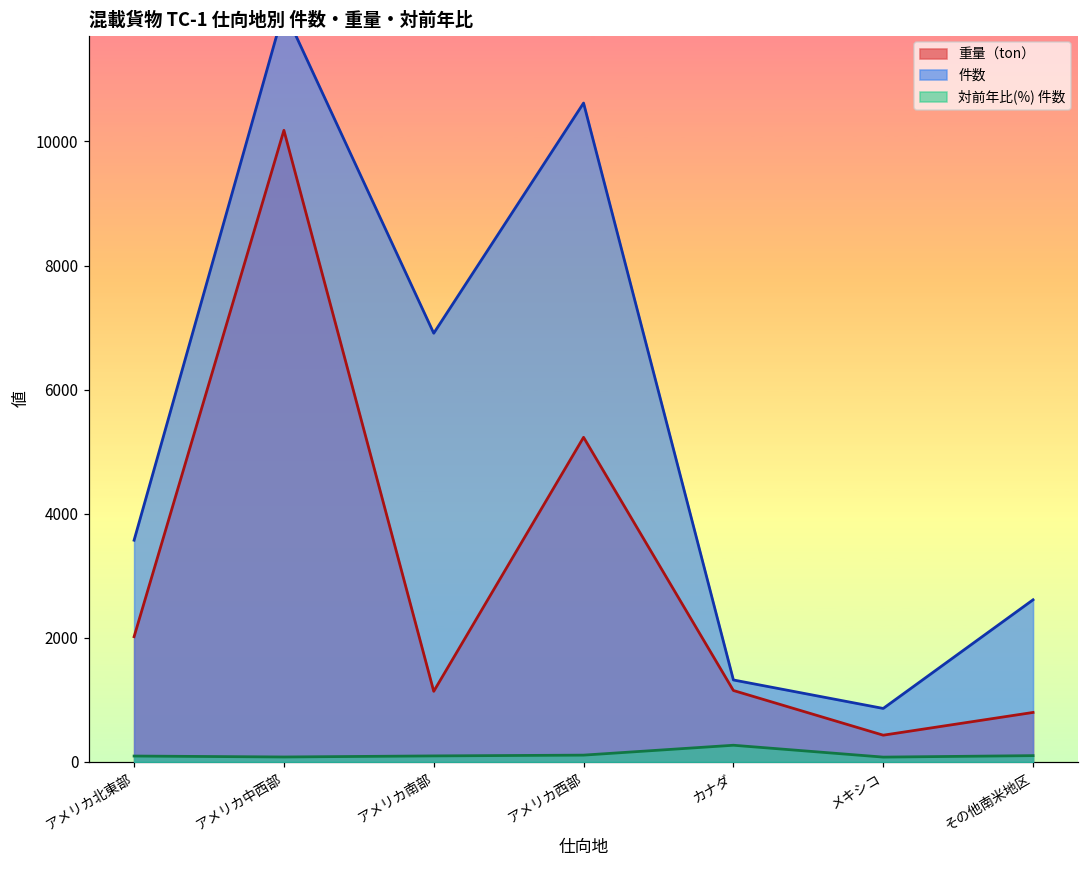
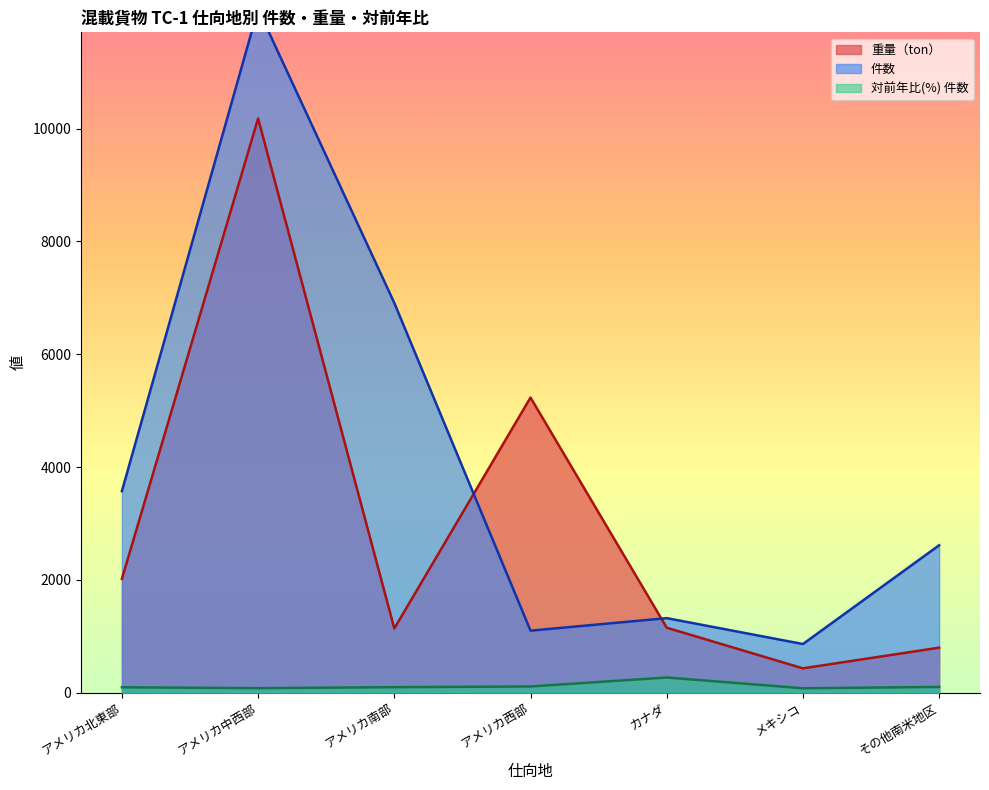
  {
    "重量（ton）": {
      "アメリカ北東部": 2000,
      "アメリカ中西部": 10200,
      "アメリカ南部": 1100,
      "アメリカ西部": 5200,
      "カナダ": 1200,
      "メキシコ": 400,
      "その他南米地区": 800
    },
    "件数": {
      "アメリカ北東部": 3600,
      "アメリカ南部": 6900,
-     "アメリカ西部": 10600,
+     "アメリカ西部": 1100,
      "カナダ": 1300,
      "メキシコ": 900,
      "その他南米地区": 2600
    },
    "対前年比(%) 件数": {
      "アメリカ北東部": 100,
      "アメリカ中西部": 100,
      "アメリカ南部": 100,
      "アメリカ西部": 100,
      "カナダ": 300,
      "メキシコ": 100,
      "その他南米地区": 100
    }
  }
